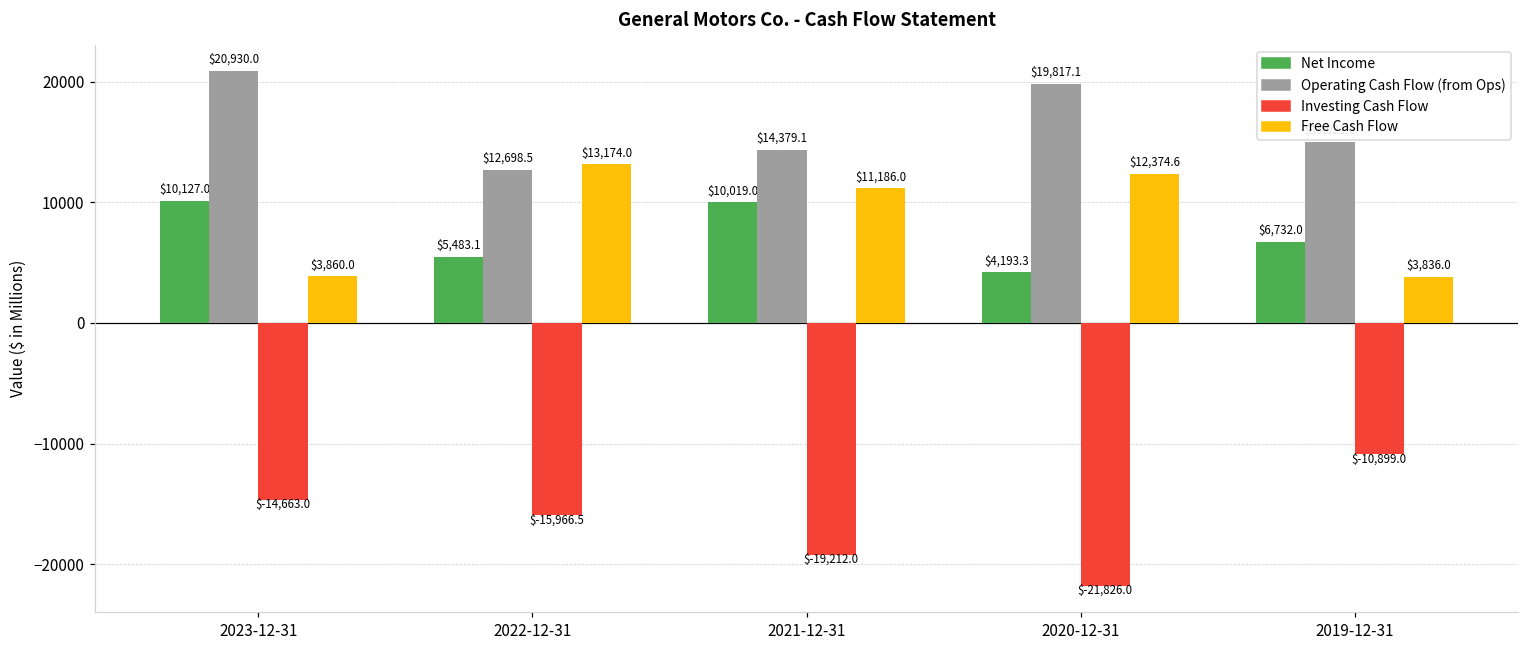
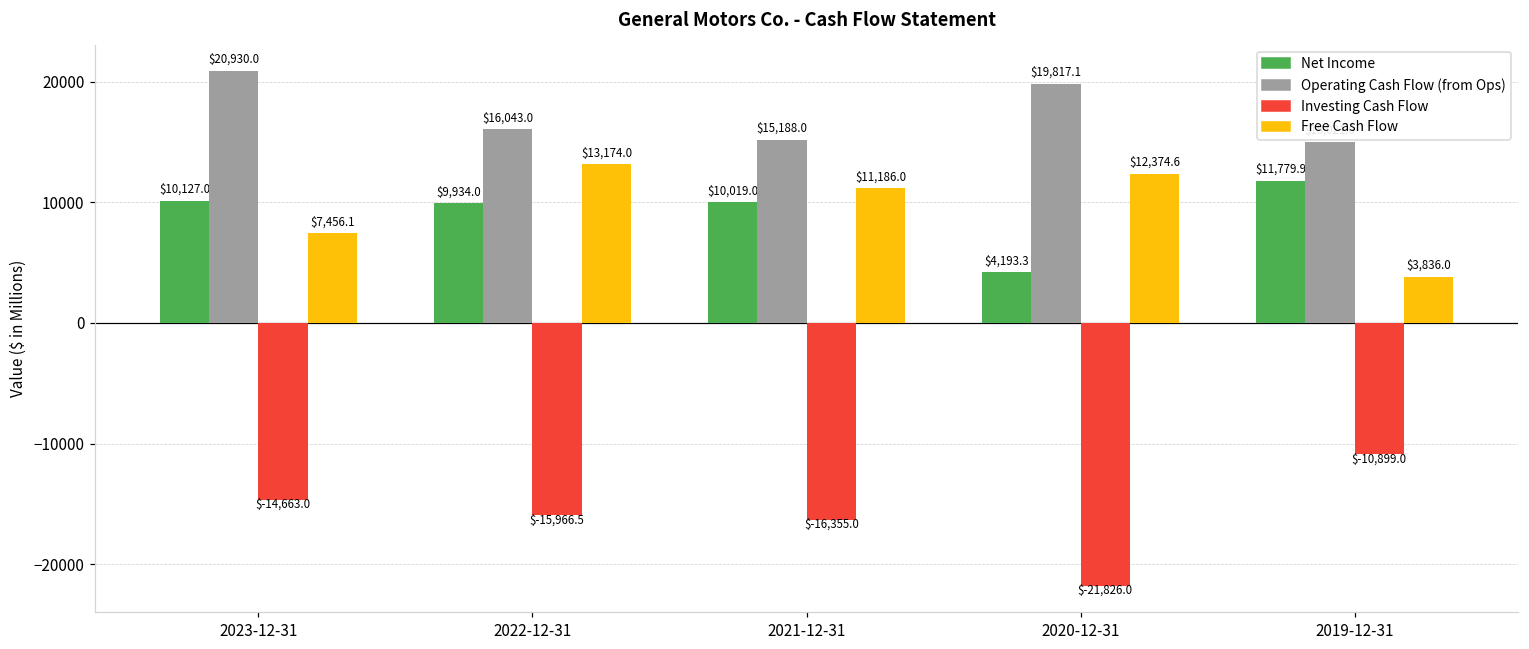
  {
    "Net Income": {
      "2023-12-31": "$10,127.0",
-     "2022-12-31": "$5,483.1",
+     "2022-12-31": "$9,934.0",
      "2021-12-31": "$10,019.0",
      "2020-12-31": "$4,193.3",
-     "2019-12-31": "$6,732.0"
+     "2019-12-31": "$11,779.9"
    },
    "Operating Cash Flow (from Ops)": {
      "2023-12-31": "$20,930.0",
-     "2022-12-31": "$12,698.5",
-     "2021-12-31": "$14,379.1",
+     "2022-12-31": "$16,043.0",
+     "2021-12-31": "$15,188.0",
      "2020-12-31": "$19,817.1"
    },
    "Investing Cash Flow": {
      "2023-12-31": "$-14,663.0",
      "2022-12-31": "$-15,966.5",
-     "2021-12-31": "$-19,212.0",
+     "2021-12-31": "$-16,355.0",
      "2020-12-31": "$-21,826.0",
      "2019-12-31": "$-10,899.0"
    },
    "Free Cash Flow": {
-     "2023-12-31": "$3,860.0",
+     "2023-12-31": "$7,456.1",
      "2022-12-31": "$13,174.0",
      "2021-12-31": "$11,186.0",
      "2020-12-31": "$12,374.6",
      "2019-12-31": "$3,836.0"
    }
  }
